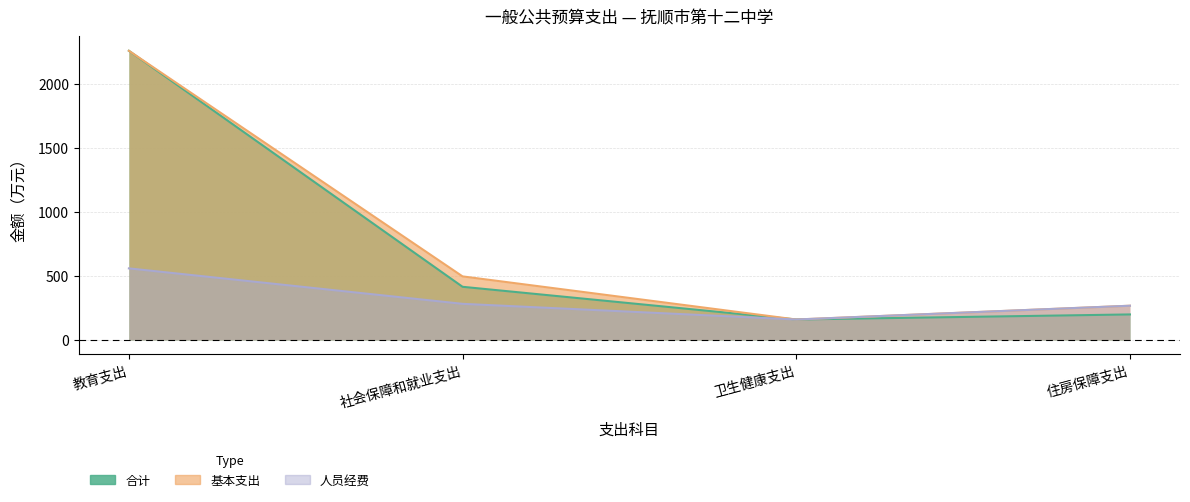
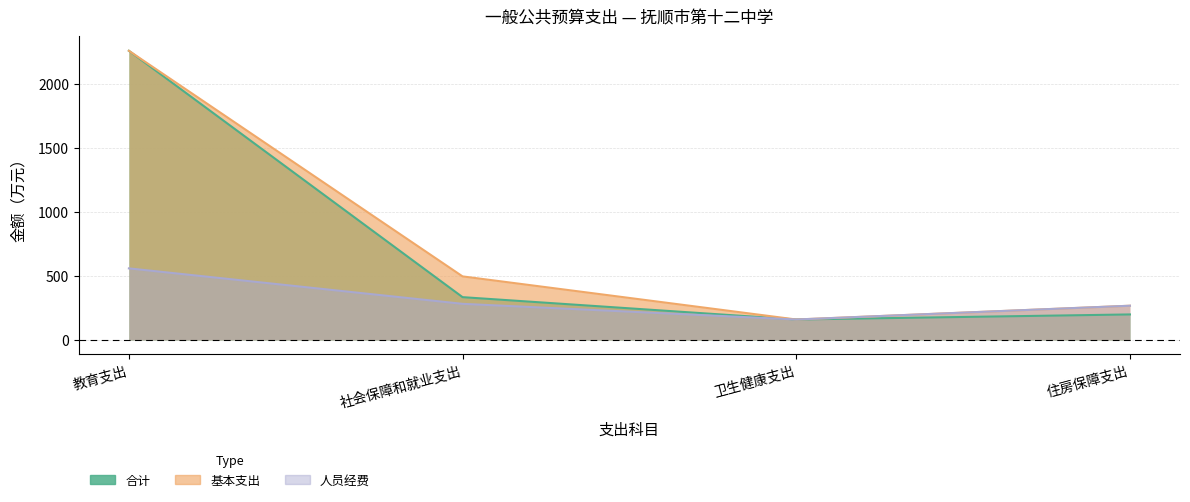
  {
    "合计": {
-     "社会保障和就业支出": 410,
+     "社会保障和就业支出": 330,
      "住房保障支出": 200
    },
    "基本支出": {
      "社会保障和就业支出": 500
    },
    "人员经费": {
      "教育支出": 560,
      "社会保障和就业支出": 280
    }
  }
